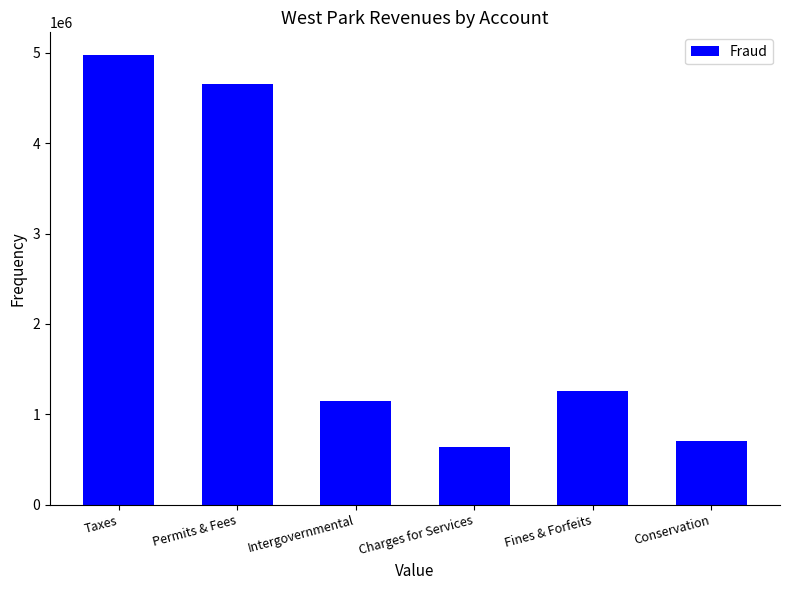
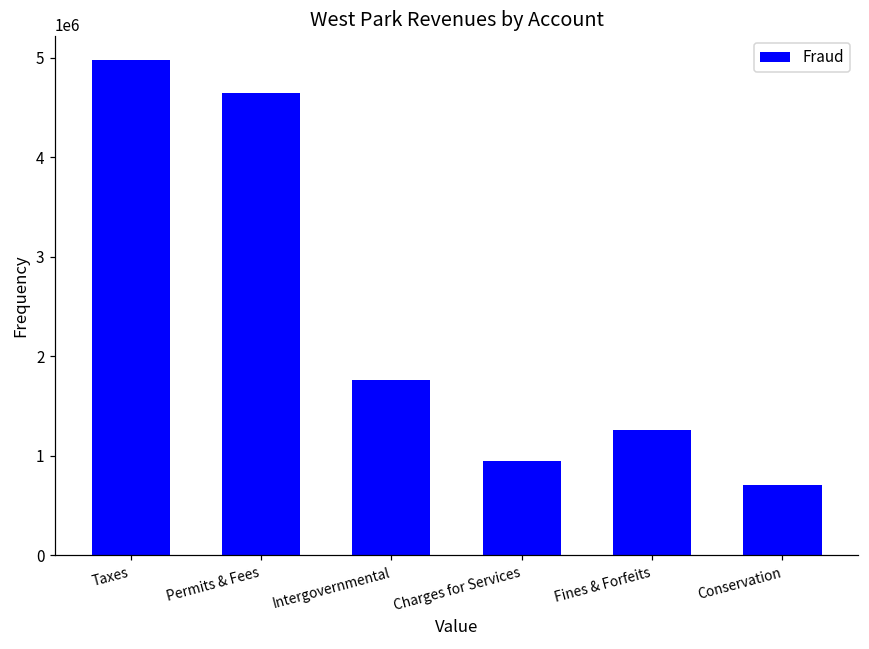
  {
    "Taxes": 5000000,
    "Permits & Fees": 4700000,
-   "Intergovernmental": 1100000,
-   "Charges for Services": 600000,
+   "Intergovernmental": 1800000,
+   "Charges for Services": 900000,
    "Fines & Forfeits": 1300000,
    "Conservation": 700000
  }
